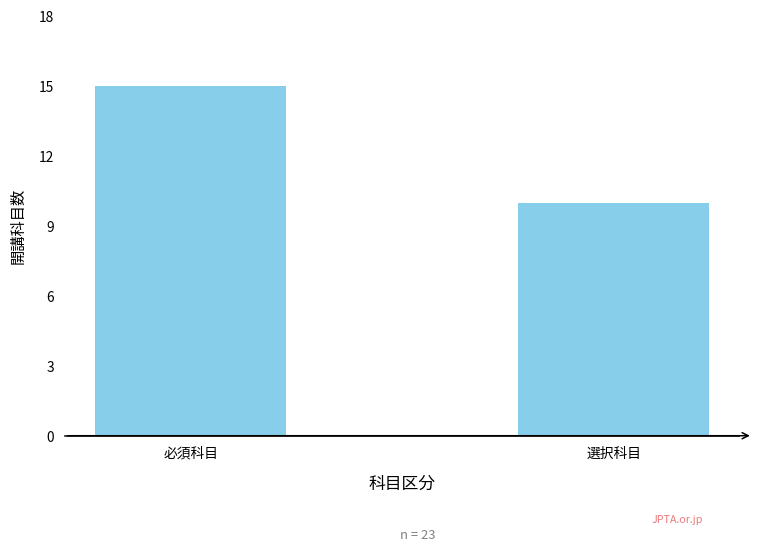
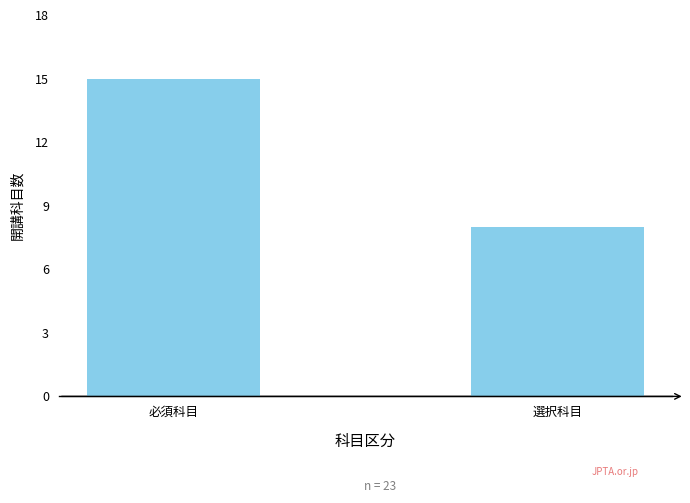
  {
    "必須科目": 15,
-   "選択科目": 10
+   "選択科目": 8
  }
